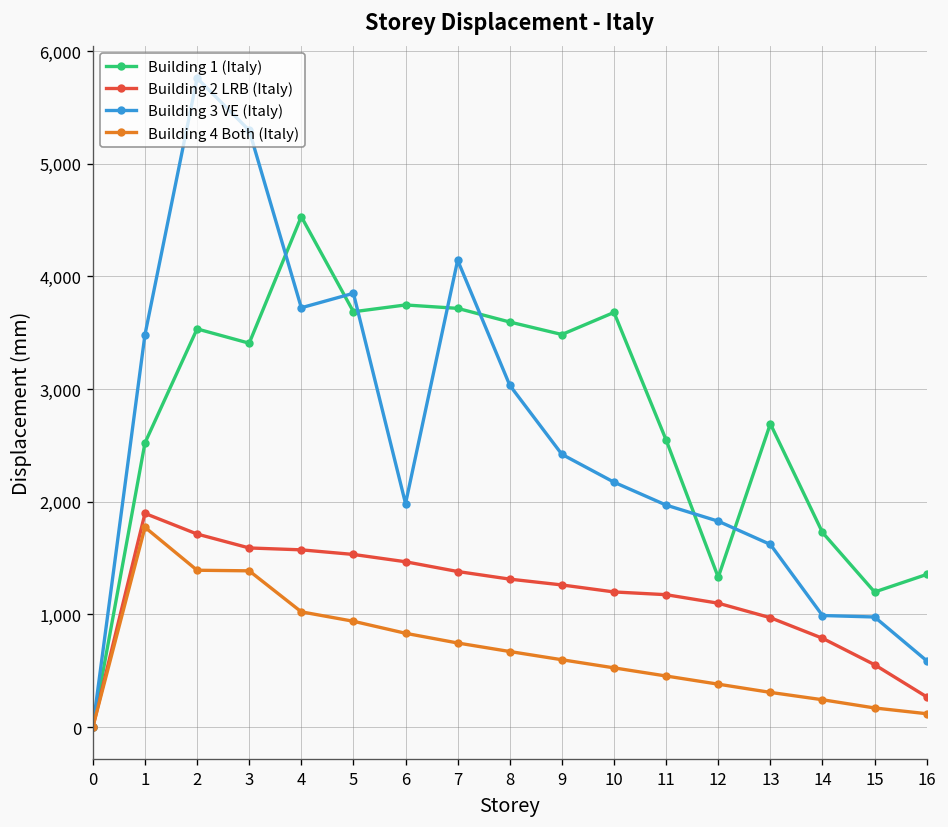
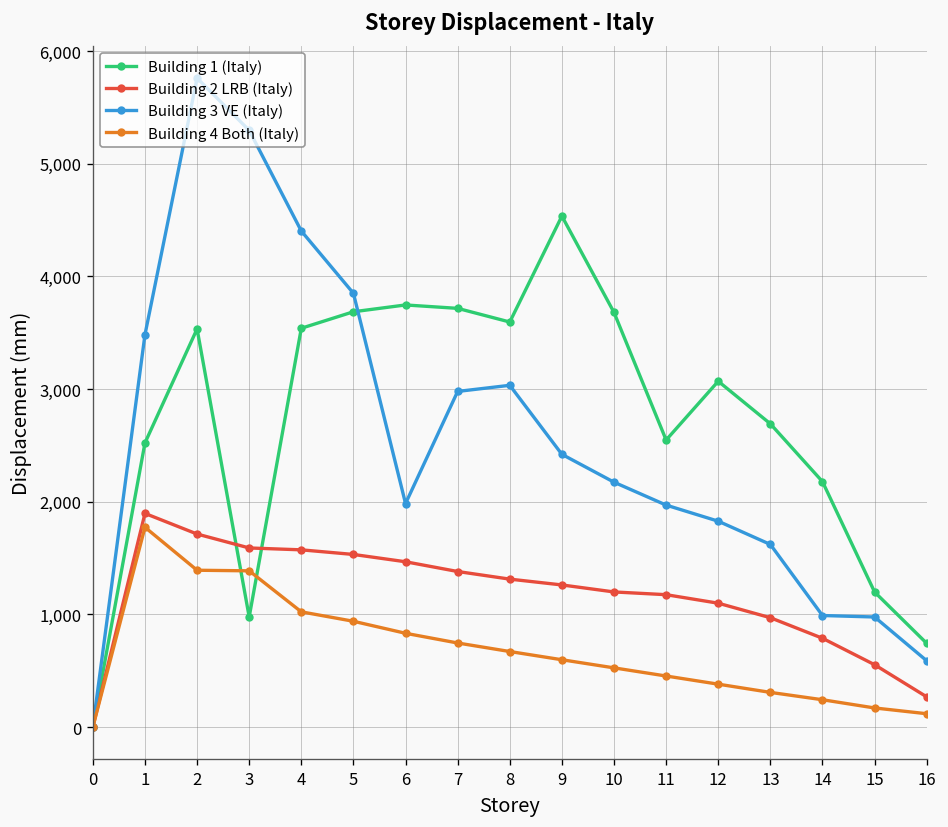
  {
    "Building 1 (Italy)": {
      "1": "2,500",
      "2": "3,500",
-     "3": "3,400",
-     "4": "4,500",
+     "3": "1,000",
+     "4": "3,500",
      "5": "3,700",
      "6": "3,700",
      "7": "3,700",
      "8": "3,600",
-     "9": "3,500",
+     "9": "4,500",
      "10": "3,700",
      "11": "2,500",
-     "12": "1,300",
+     "12": "3,100",
      "13": "2,700",
-     "14": "1,700",
+     "14": "2,200",
      "15": "1,200",
-     "16": "1,400"
+     "16": "700"
    },
    "Building 3 VE (Italy)": {
      "1": "3,500",
-     "4": "3,700",
+     "4": "4,400",
      "5": "3,900",
      "6": "2,000",
-     "7": "4,100",
+     "7": "3,000",
      "8": "3,000",
      "9": "2,400",
      "10": "2,200",
      "11": "2,000",
      "12": "1,800",
      "13": "1,600",
      "14": "1,000",
      "15": "1,000",
      "16": "600"
    }
  }
